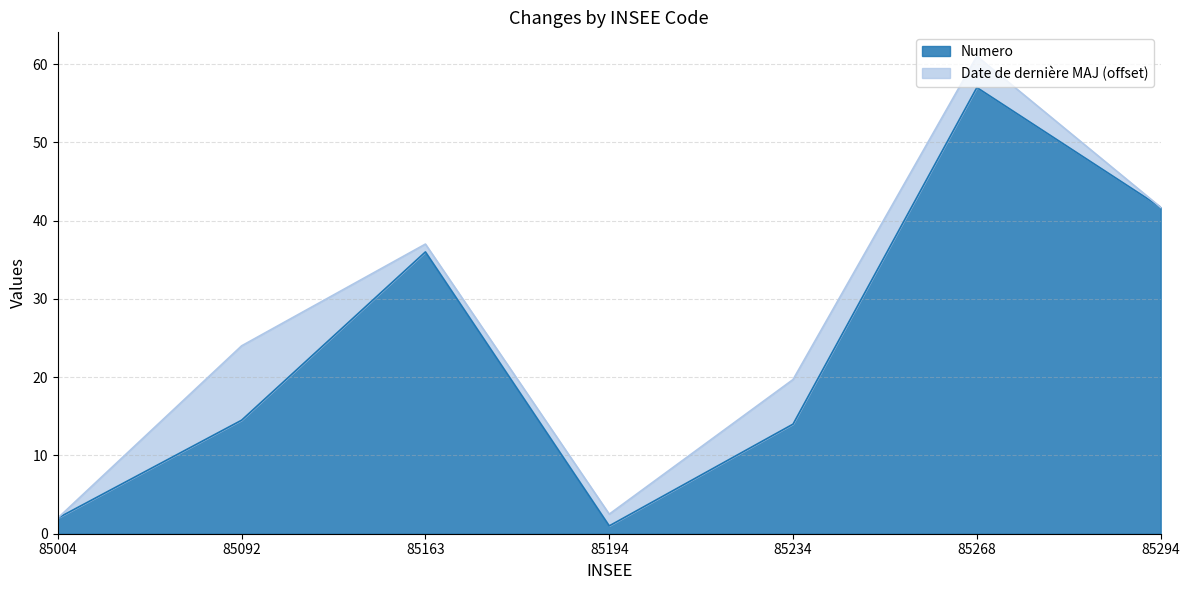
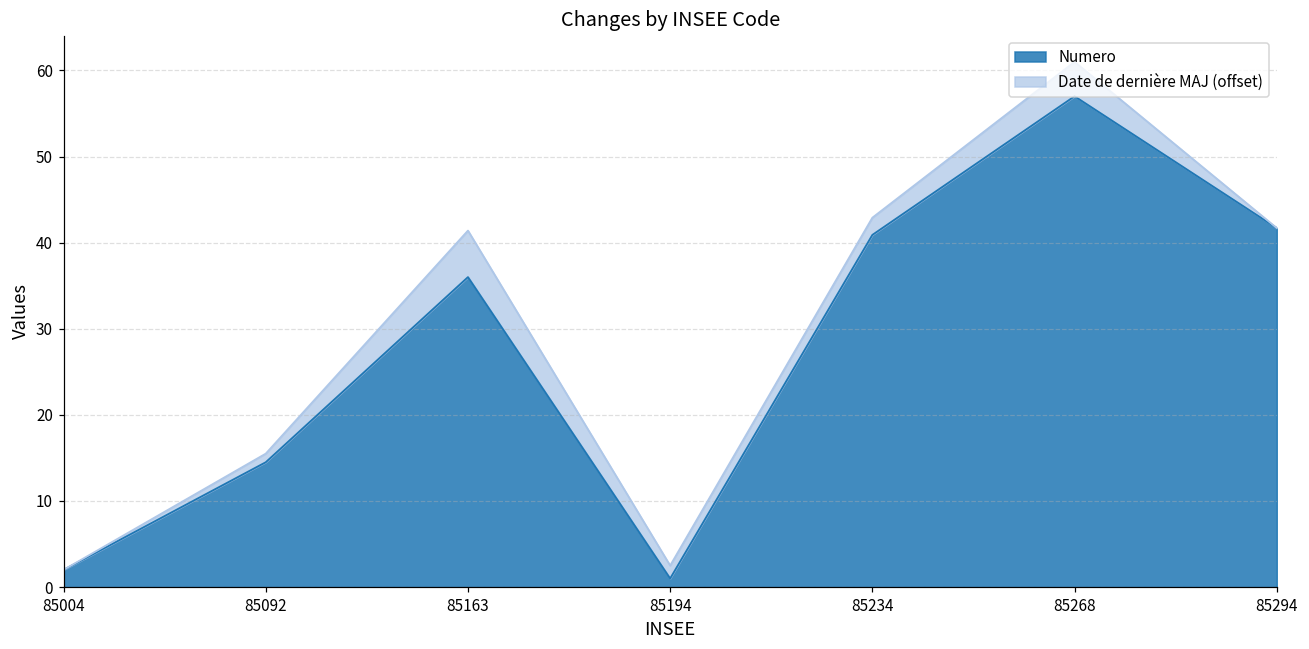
  {
    "Numero": {
      "85092": 15,
      "85163": 36,
      "85194": 1,
-     "85234": 14,
+     "85234": 41,
      "85268": 57
    },
    "Date de dernière MAJ (offset)": {
-     "85092": 10,
-     "85163": 1,
+     "85092": 1,
+     "85163": 5,
      "85194": 2,
-     "85234": 6
+     "85234": 2
    }
  }
